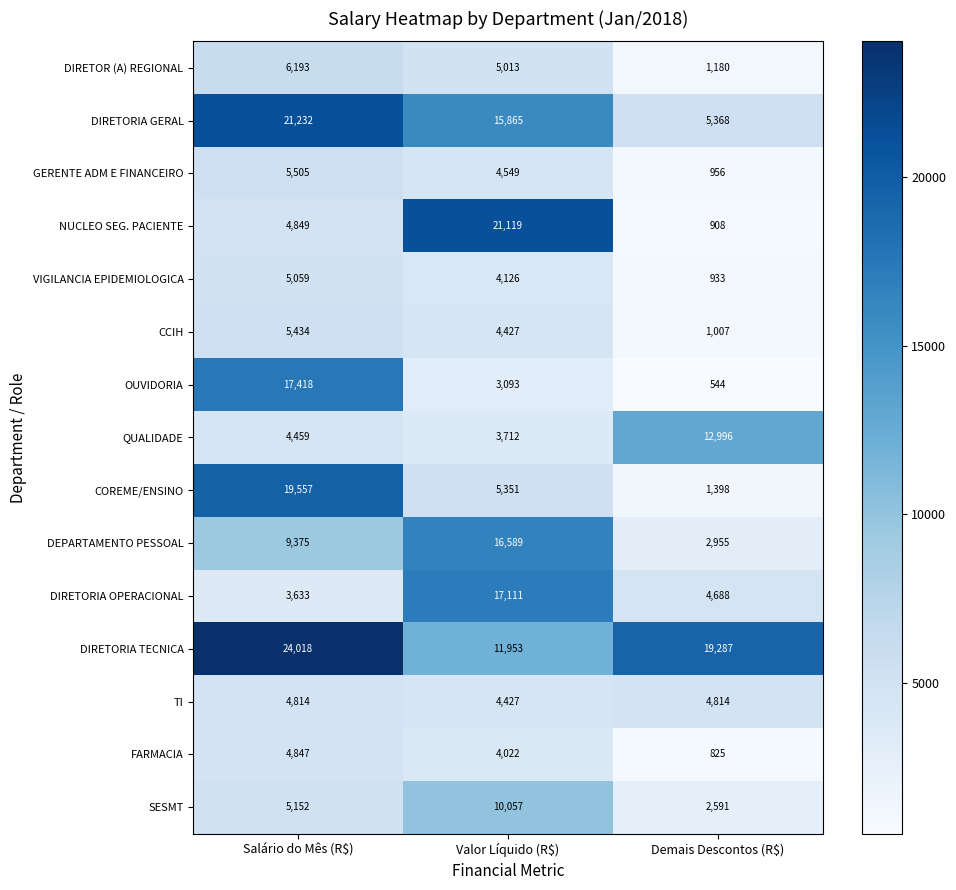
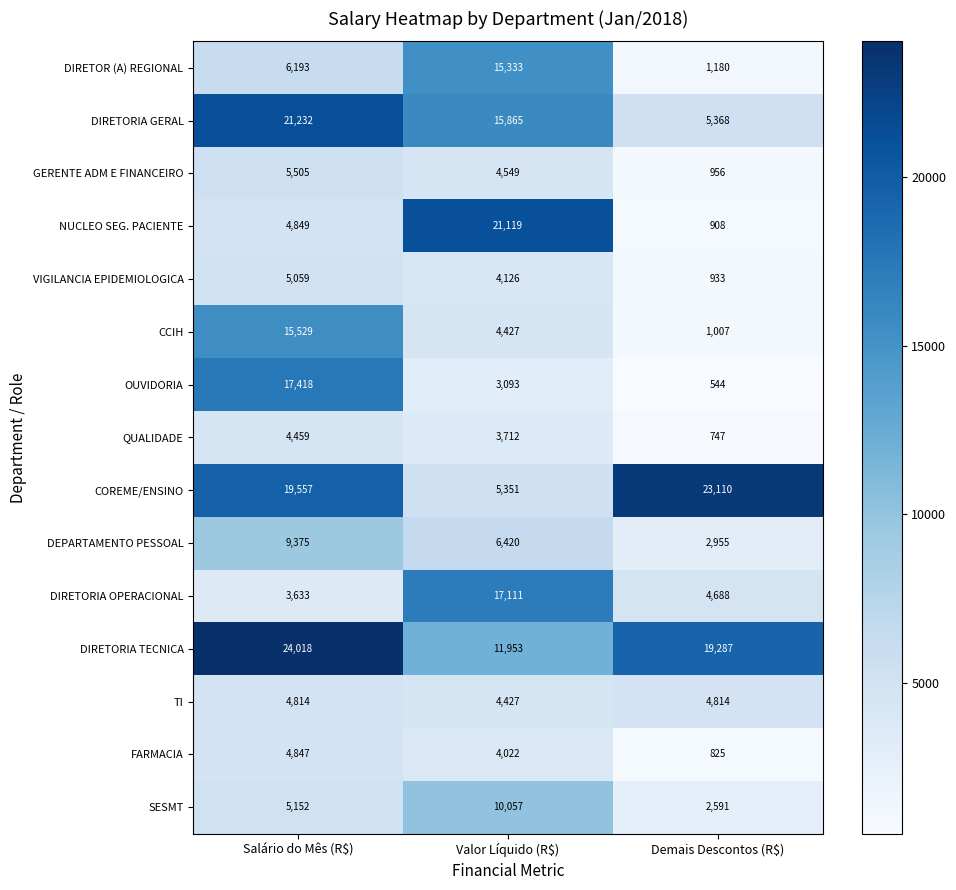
  {
    "DIRETOR (A) REGIONAL": {
      "Salário do Mês (R$)": "6,193",
-     "Valor Líquido (R$)": "5,013",
+     "Valor Líquido (R$)": "15,333",
      "Demais Descontos (R$)": "1,180"
    },
    "DIRETORIA GERAL": {
      "Salário do Mês (R$)": "21,232",
      "Valor Líquido (R$)": "15,865",
      "Demais Descontos (R$)": "5,368"
    },
    "GERENTE ADM E FINANCEIRO": {
      "Salário do Mês (R$)": "5,505",
      "Valor Líquido (R$)": "4,549",
      "Demais Descontos (R$)": "956"
    },
    "NUCLEO SEG. PACIENTE": {
      "Salário do Mês (R$)": "4,849",
      "Valor Líquido (R$)": "21,119",
      "Demais Descontos (R$)": "908"
    },
    "VIGILANCIA EPIDEMIOLOGICA": {
      "Salário do Mês (R$)": "5,059",
      "Valor Líquido (R$)": "4,126",
      "Demais Descontos (R$)": "933"
    },
    "CCIH": {
-     "Salário do Mês (R$)": "5,434",
+     "Salário do Mês (R$)": "15,529",
      "Valor Líquido (R$)": "4,427",
      "Demais Descontos (R$)": "1,007"
    },
    "OUVIDORIA": {
      "Salário do Mês (R$)": "17,418",
      "Valor Líquido (R$)": "3,093",
      "Demais Descontos (R$)": "544"
    },
    "QUALIDADE": {
      "Salário do Mês (R$)": "4,459",
      "Valor Líquido (R$)": "3,712",
-     "Demais Descontos (R$)": "12,996"
+     "Demais Descontos (R$)": "747"
    },
    "COREME/ENSINO": {
      "Salário do Mês (R$)": "19,557",
      "Valor Líquido (R$)": "5,351",
-     "Demais Descontos (R$)": "1,398"
+     "Demais Descontos (R$)": "23,110"
    },
    "DEPARTAMENTO PESSOAL": {
      "Salário do Mês (R$)": "9,375",
-     "Valor Líquido (R$)": "16,589",
+     "Valor Líquido (R$)": "6,420",
      "Demais Descontos (R$)": "2,955"
    },
    "DIRETORIA OPERACIONAL": {
      "Salário do Mês (R$)": "3,633",
      "Valor Líquido (R$)": "17,111",
      "Demais Descontos (R$)": "4,688"
    },
    "DIRETORIA TECNICA": {
      "Salário do Mês (R$)": "24,018",
      "Valor Líquido (R$)": "11,953",
      "Demais Descontos (R$)": "19,287"
    },
    "TI": {
      "Salário do Mês (R$)": "4,814",
      "Valor Líquido (R$)": "4,427",
      "Demais Descontos (R$)": "4,814"
    },
    "FARMACIA": {
      "Salário do Mês (R$)": "4,847",
      "Valor Líquido (R$)": "4,022",
      "Demais Descontos (R$)": "825"
    },
    "SESMT": {
      "Salário do Mês (R$)": "5,152",
      "Valor Líquido (R$)": "10,057",
      "Demais Descontos (R$)": "2,591"
    }
  }
